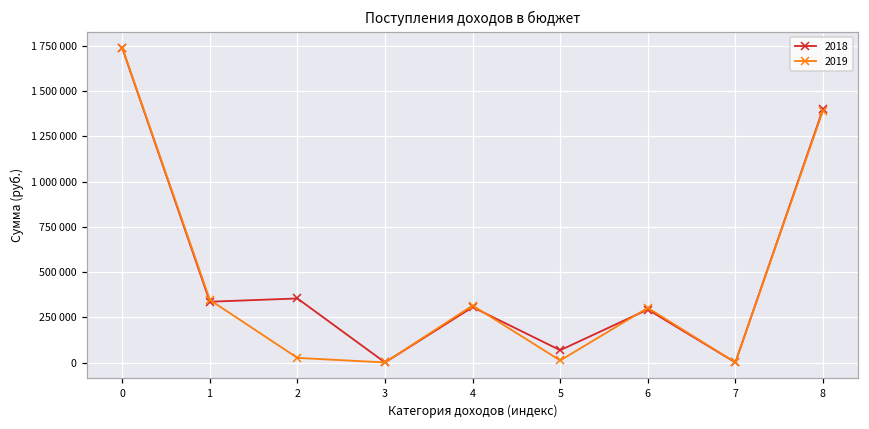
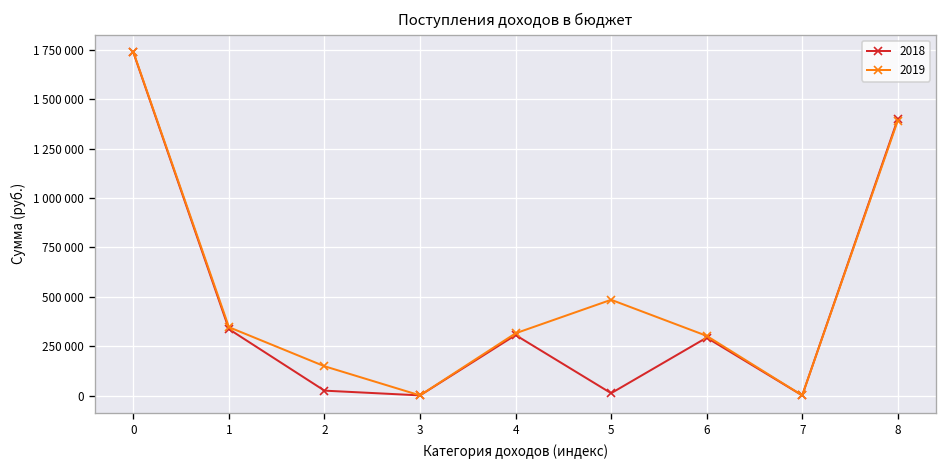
  {
    "2018": {
-     "2": 350000,
-     "5": 70000
+     "2": 30000,
+     "5": 10000
    },
    "2019": {
-     "2": 30000,
-     "5": 10000
+     "2": 150000,
+     "5": 490000
    }
  }
